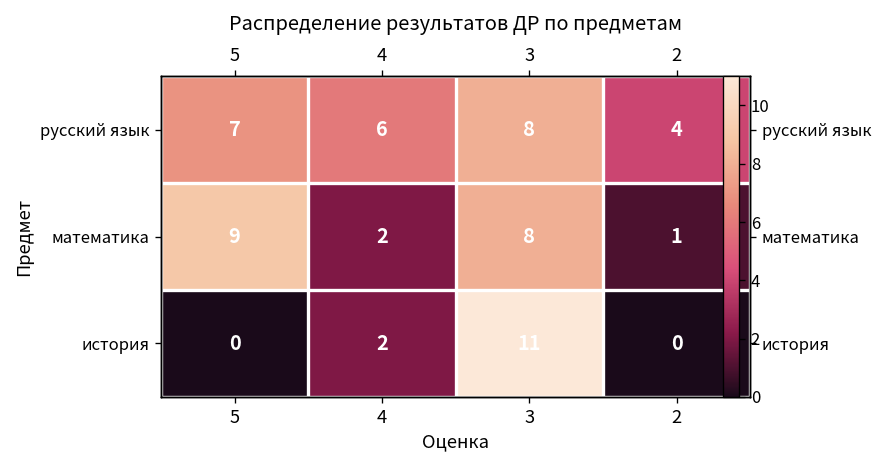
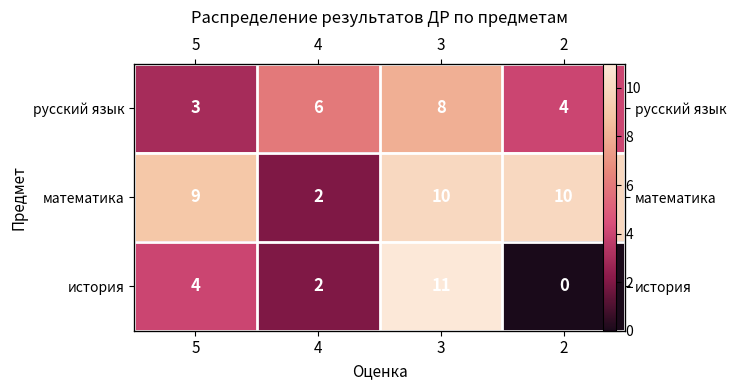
  {
    "русский язык": {
-     "5": 7,
+     "5": 3,
      "4": 6,
      "3": 8,
      "2": 4
    },
    "математика": {
      "5": 9,
      "4": 2,
-     "3": 8,
-     "2": 1
+     "3": 10,
+     "2": 10
    },
    "история": {
-     "5": 0,
+     "5": 4,
      "4": 2,
      "2": 0
    }
  }
